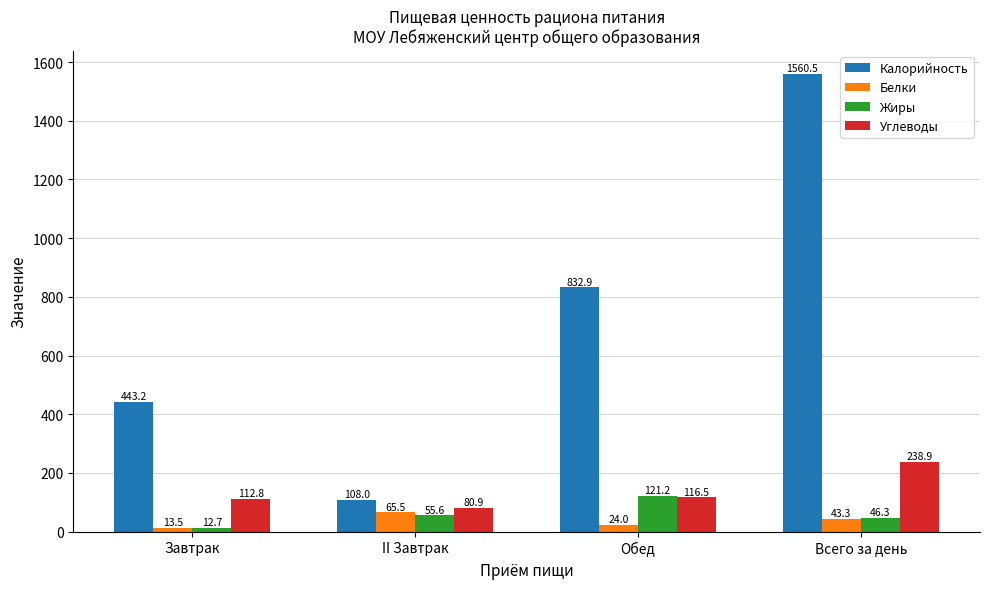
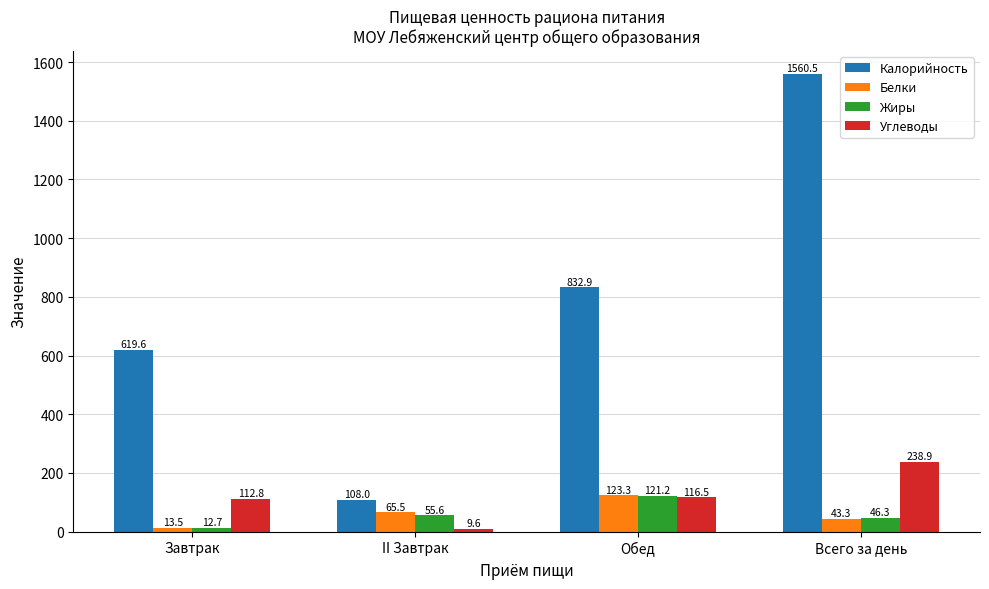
  {
    "Калорийность": {
-     "Завтрак": 443.2,
+     "Завтрак": 619.6,
      "II Завтрак": 108.0,
      "Обед": 832.9,
      "Всего за день": 1560.5
    },
    "Белки": {
      "Завтрак": 13.5,
      "II Завтрак": 65.5,
-     "Обед": 24.0,
+     "Обед": 123.3,
      "Всего за день": 43.3
    },
    "Жиры": {
      "Завтрак": 12.7,
      "II Завтрак": 55.6,
      "Обед": 121.2,
      "Всего за день": 46.3
    },
    "Углеводы": {
      "Завтрак": 112.8,
-     "II Завтрак": 80.9,
+     "II Завтрак": 9.6,
      "Обед": 116.5,
      "Всего за день": 238.9
    }
  }
